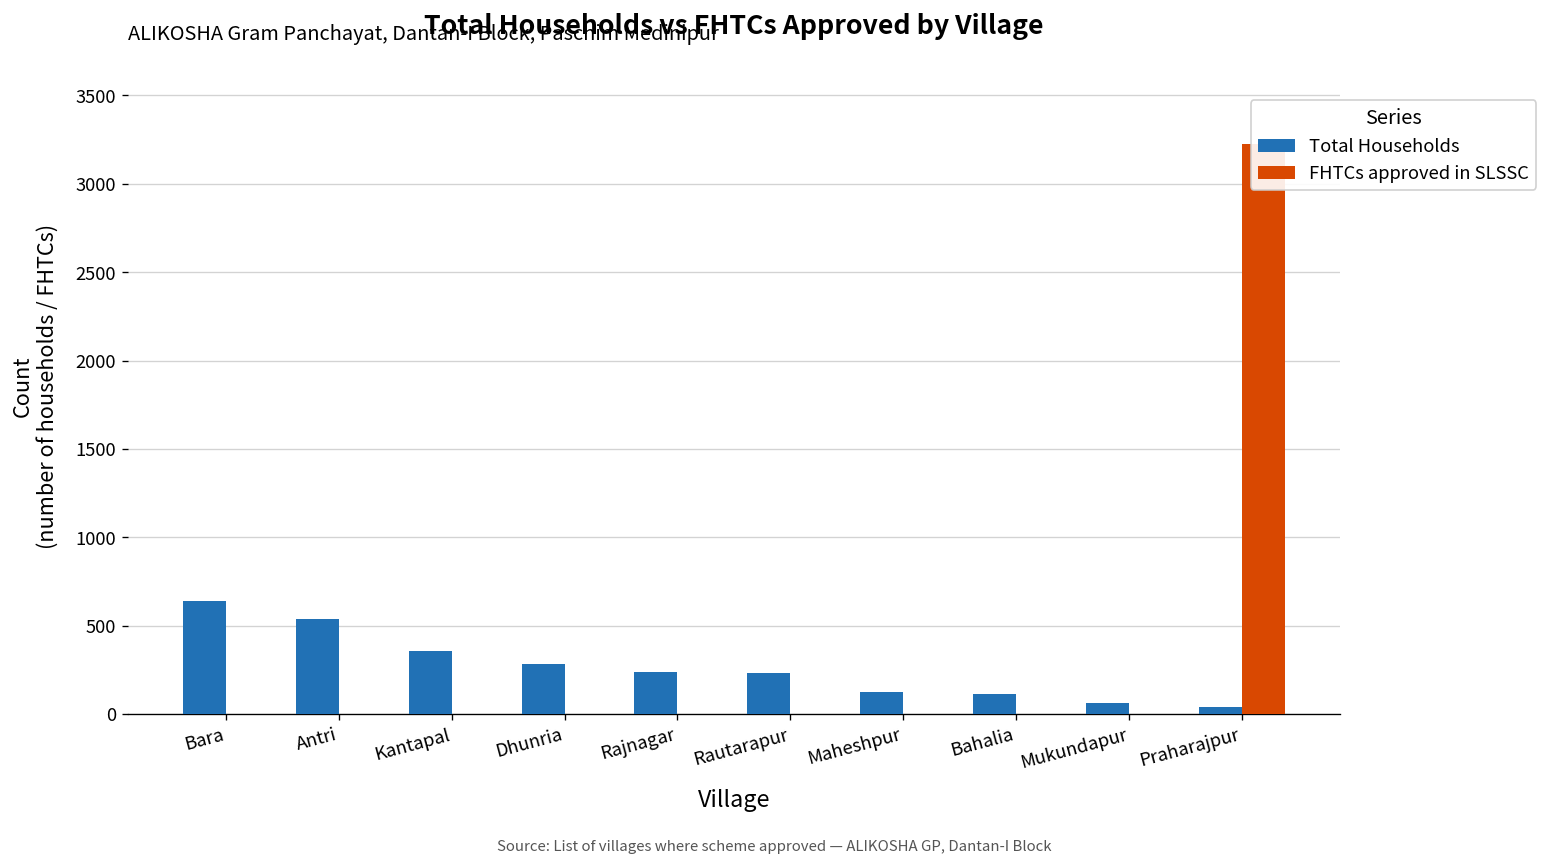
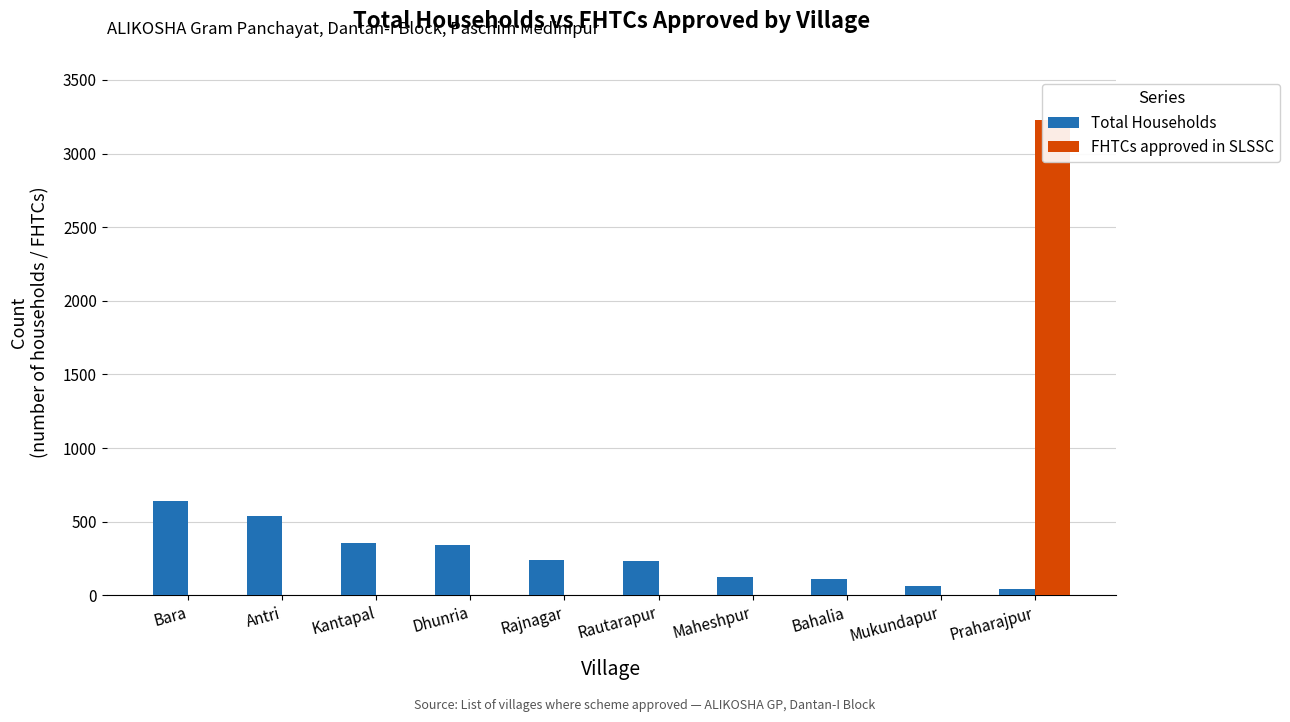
  {
    "Total Households": {
      "Bara": 640,
      "Antri": 540,
      "Kantapal": 360,
-     "Dhunria": 280,
+     "Dhunria": 340,
      "Rajnagar": 240,
      "Rautarapur": 240,
      "Maheshpur": 130,
      "Bahalia": 110,
      "Mukundapur": 60,
      "Praharajpur": 40
    },
    "FHTCs approved in SLSSC": {
      "Bara": 0,
      "Antri": 0,
      "Kantapal": 0,
      "Dhunria": 0,
      "Rajnagar": 0,
      "Rautarapur": 0,
      "Maheshpur": 0,
      "Bahalia": 0,
      "Mukundapur": 0
    }
  }
